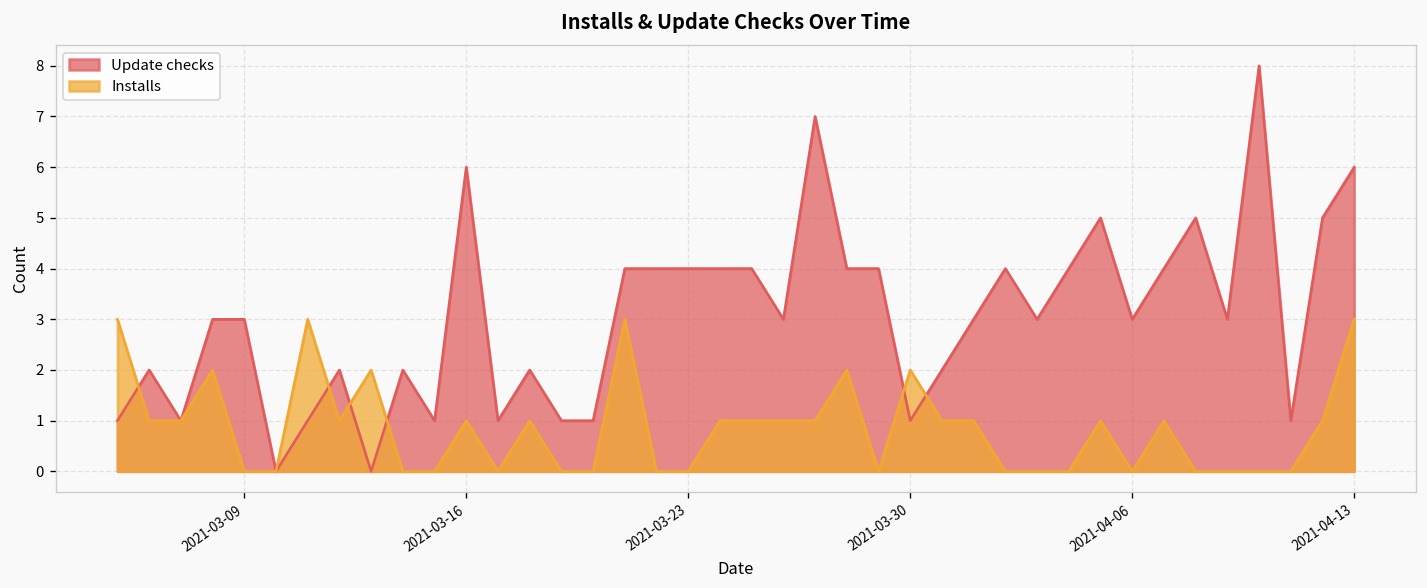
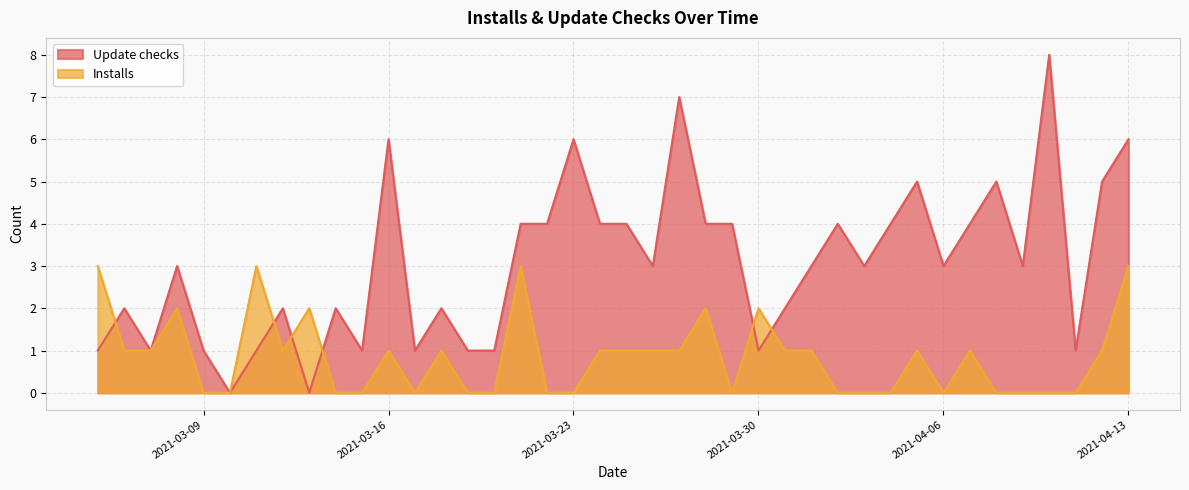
  {
    "Update checks": {
-     "2021-03-09": 3,
+     "2021-03-09": 1,
      "2021-03-16": 6,
-     "2021-03-23": 4,
+     "2021-03-23": 6,
      "2021-03-30": 1,
      "2021-04-06": 3,
      "2021-04-13": 6
    },
    "Installs": {
      "2021-03-09": 0,
      "2021-03-16": 1,
      "2021-03-23": 0,
      "2021-03-30": 2,
      "2021-04-06": 0,
      "2021-04-13": 3
    }
  }
